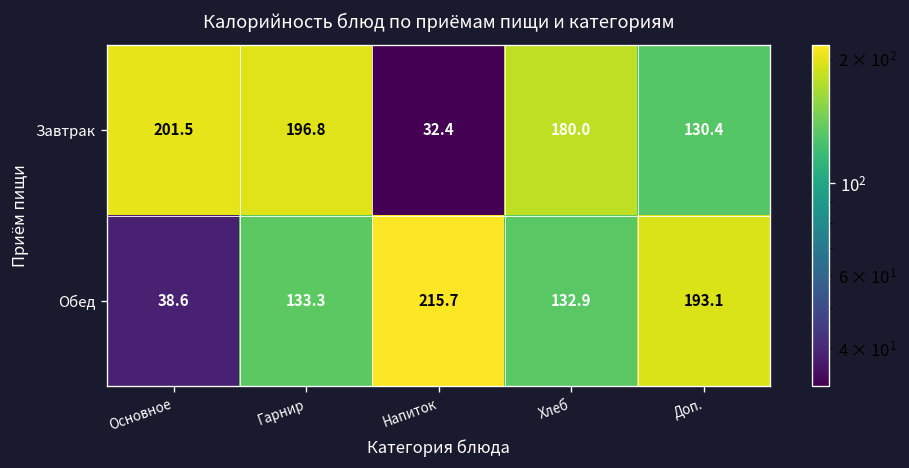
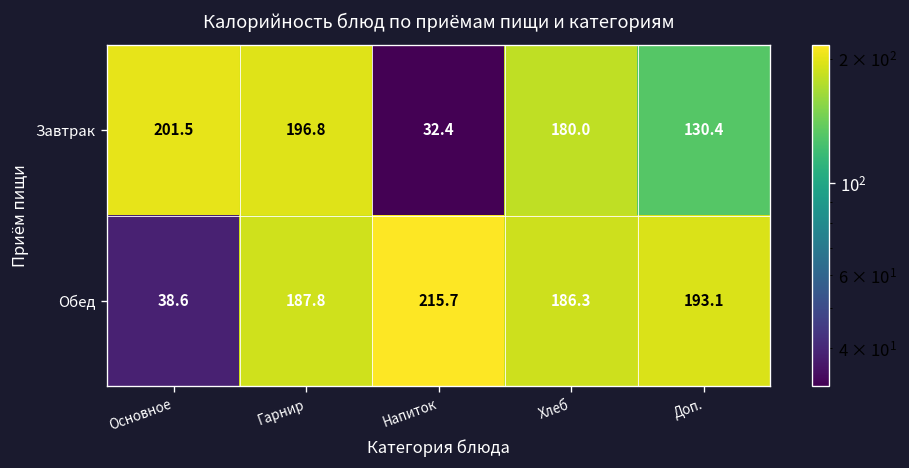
  {
    "Завтрак": {
      "Основное": 201.5,
      "Гарнир": 196.8,
      "Напиток": 32.4,
      "Хлеб": 180.0,
      "Доп.": 130.4
    },
    "Обед": {
      "Основное": 38.6,
-     "Гарнир": 133.3,
+     "Гарнир": 187.8,
      "Напиток": 215.7,
-     "Хлеб": 132.9,
+     "Хлеб": 186.3,
      "Доп.": 193.1
    }
  }
